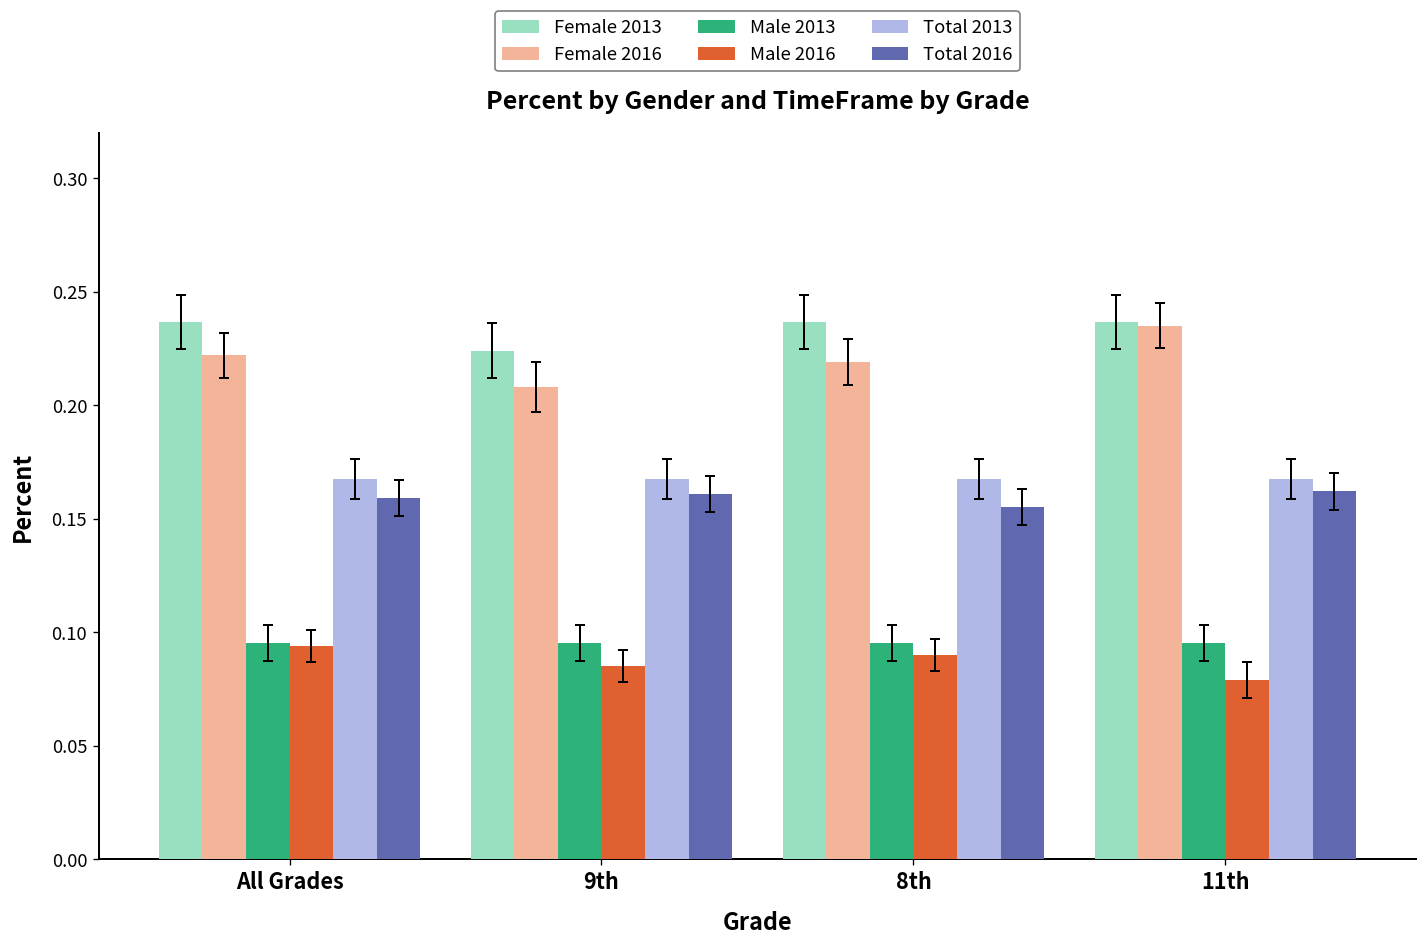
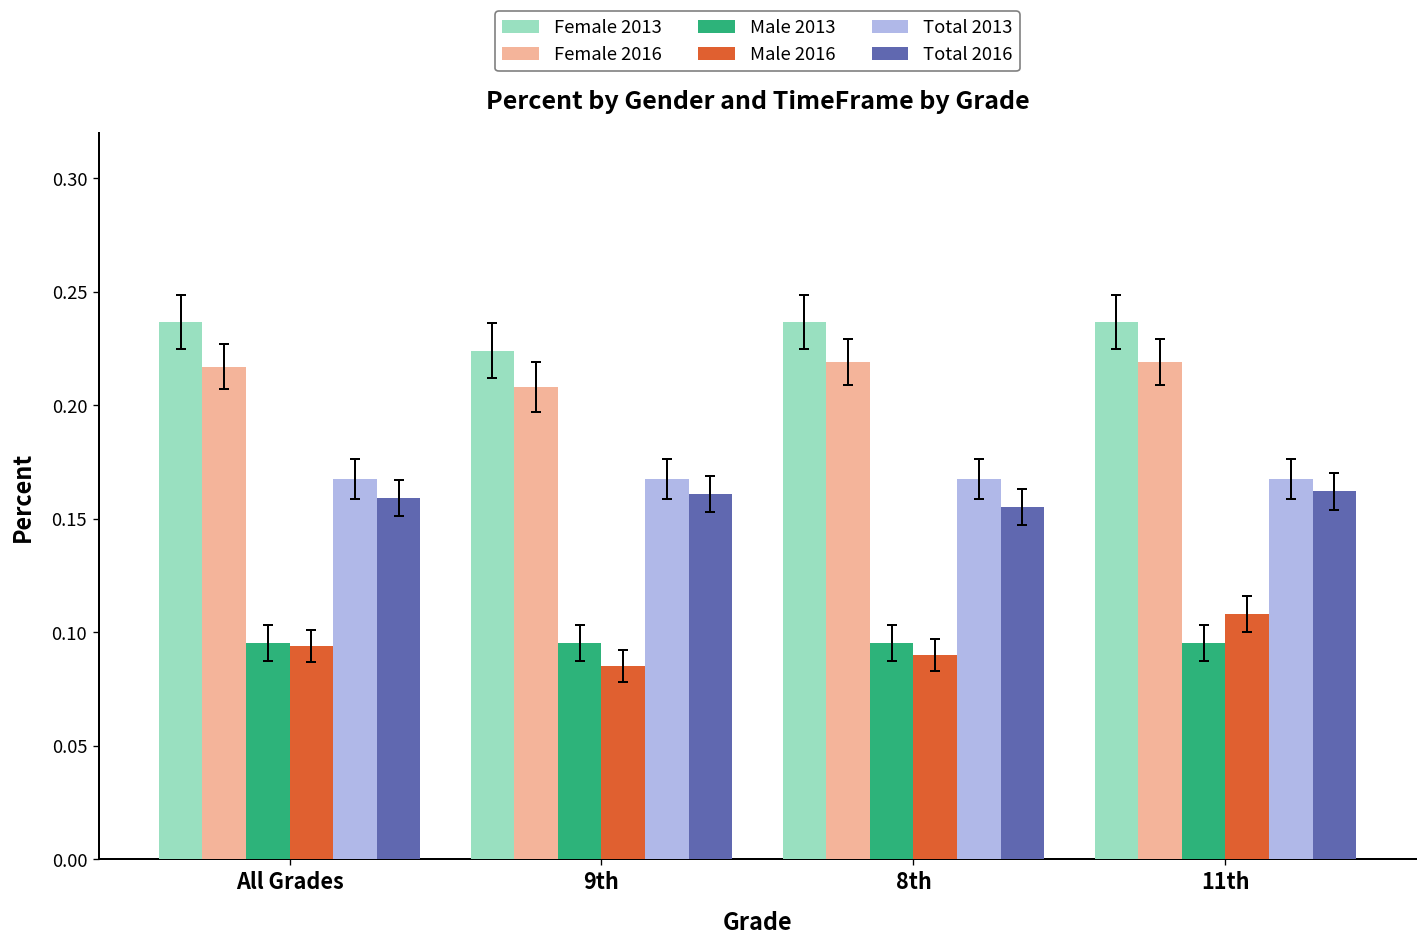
  {
    "Female 2013": {
      "All Grades": 0.237,
      "9th": 0.224,
      "8th": 0.237,
      "11th": 0.237
    },
    "Female 2016": {
-     "All Grades": 0.222,
+     "All Grades": 0.217,
      "9th": 0.208,
      "8th": 0.219,
-     "11th": 0.235
+     "11th": 0.219
    },
    "Male 2013": {
      "All Grades": 0.095,
      "9th": 0.095,
      "8th": 0.095,
      "11th": 0.095
    },
    "Male 2016": {
      "All Grades": 0.094,
      "9th": 0.085,
      "8th": 0.090,
-     "11th": 0.079
+     "11th": 0.108
    },
    "Total 2013": {
      "All Grades": 0.167,
      "9th": 0.167,
      "8th": 0.167,
      "11th": 0.167
    },
    "Total 2016": {
      "All Grades": 0.159,
      "9th": 0.161,
      "8th": 0.155,
      "11th": 0.162
    }
  }
